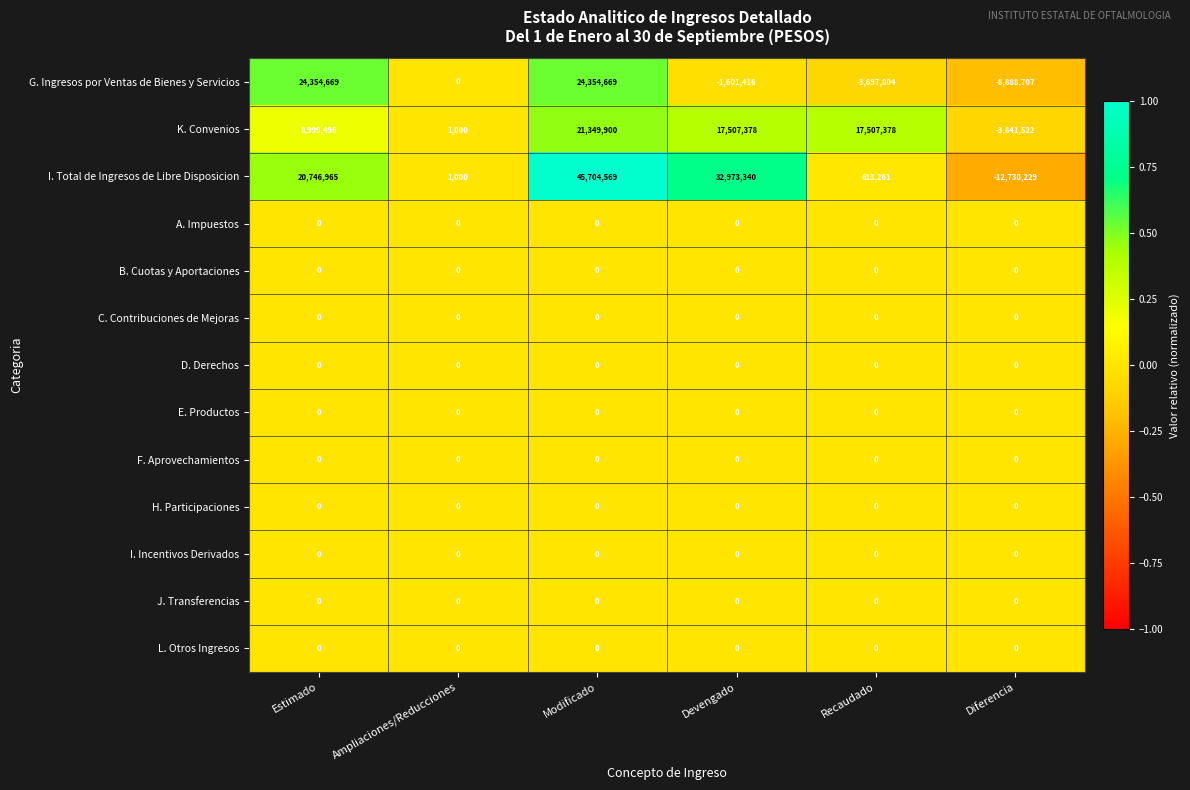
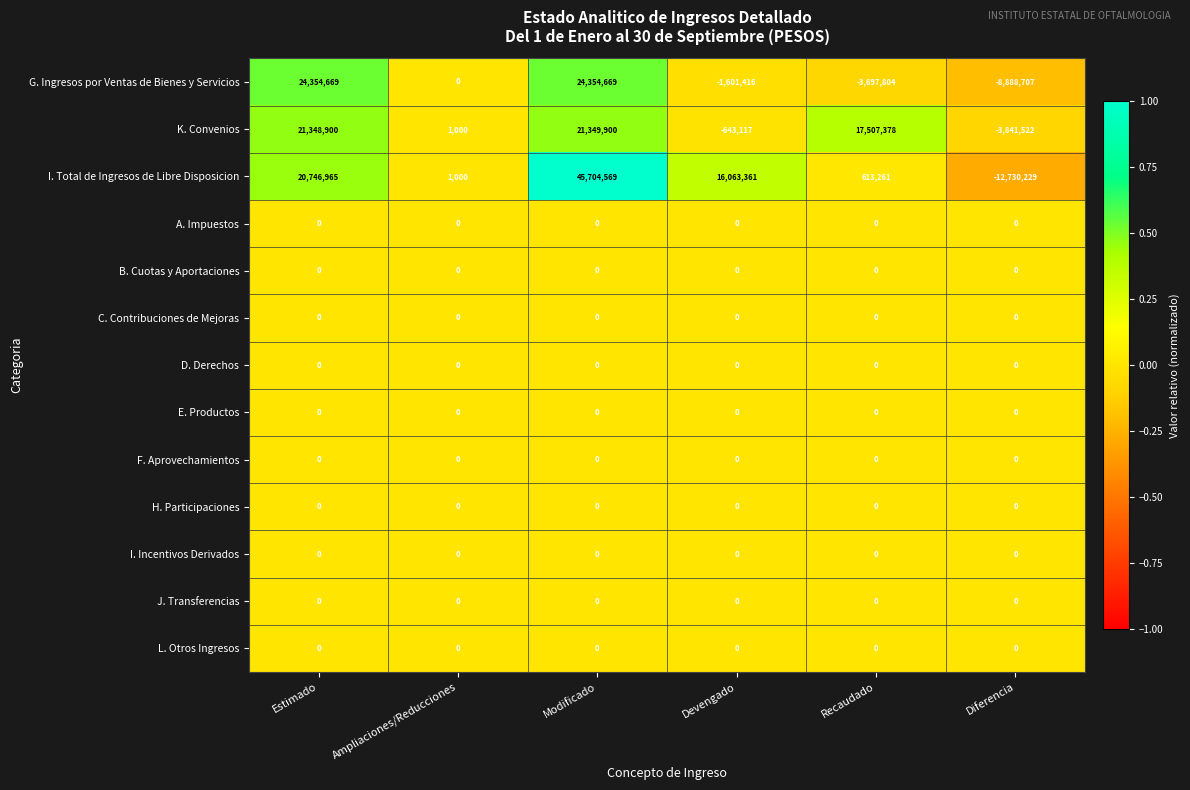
  {
    "G. Ingresos por Ventas de Bienes y Servicios": {
      "Estimado": "24,354,669",
      "Ampliaciones/Reducciones": "0",
      "Modificado": "24,354,669",
      "Devengado": "-1,601,416",
      "Recaudado": "-3,697,804",
      "Diferencia": "-8,888,707"
    },
    "K. Convenios": {
-     "Estimado": "8,999,496",
+     "Estimado": "21,348,900",
      "Ampliaciones/Reducciones": "1,000",
      "Modificado": "21,349,900",
-     "Devengado": "17,507,378",
+     "Devengado": "-643,117",
      "Recaudado": "17,507,378",
      "Diferencia": "-3,841,522"
    },
    "I. Total de Ingresos de Libre Disposicion": {
      "Estimado": "20,746,965",
      "Ampliaciones/Reducciones": "1,000",
      "Modificado": "45,704,569",
-     "Devengado": "32,973,340",
+     "Devengado": "16,063,361",
      "Recaudado": "613,261",
      "Diferencia": "-12,730,229"
    },
    "A. Impuestos": {
      "Estimado": "0",
      "Ampliaciones/Reducciones": "0",
      "Modificado": "0",
      "Devengado": "0",
      "Recaudado": "0",
      "Diferencia": "0"
    },
    "B. Cuotas y Aportaciones": {
      "Estimado": "0",
      "Ampliaciones/Reducciones": "0",
      "Modificado": "0",
      "Devengado": "0",
      "Recaudado": "0",
      "Diferencia": "0"
    },
    "C. Contribuciones de Mejoras": {
      "Estimado": "0",
      "Ampliaciones/Reducciones": "0",
      "Modificado": "0",
      "Devengado": "0",
      "Recaudado": "0",
      "Diferencia": "0"
    },
    "D. Derechos": {
      "Estimado": "0",
      "Ampliaciones/Reducciones": "0",
      "Modificado": "0",
      "Devengado": "0",
      "Recaudado": "0",
      "Diferencia": "0"
    },
    "E. Productos": {
      "Estimado": "0",
      "Ampliaciones/Reducciones": "0",
      "Modificado": "0",
      "Devengado": "0",
      "Recaudado": "0",
      "Diferencia": "0"
    },
    "F. Aprovechamientos": {
      "Estimado": "0",
      "Ampliaciones/Reducciones": "0",
      "Modificado": "0",
      "Devengado": "0",
      "Recaudado": "0",
      "Diferencia": "0"
    },
    "H. Participaciones": {
      "Estimado": "0",
      "Ampliaciones/Reducciones": "0",
      "Modificado": "0",
      "Devengado": "0",
      "Recaudado": "0",
      "Diferencia": "0"
    },
    "I. Incentivos Derivados": {
      "Estimado": "0",
      "Ampliaciones/Reducciones": "0",
      "Modificado": "0",
      "Devengado": "0",
      "Recaudado": "0",
      "Diferencia": "0"
    },
    "J. Transferencias": {
      "Estimado": "0",
      "Ampliaciones/Reducciones": "0",
      "Modificado": "0",
      "Devengado": "0",
      "Recaudado": "0",
      "Diferencia": "0"
    },
    "L. Otros Ingresos": {
      "Estimado": "0",
      "Ampliaciones/Reducciones": "0",
      "Modificado": "0",
      "Devengado": "0",
      "Recaudado": "0",
      "Diferencia": "0"
    }
  }
